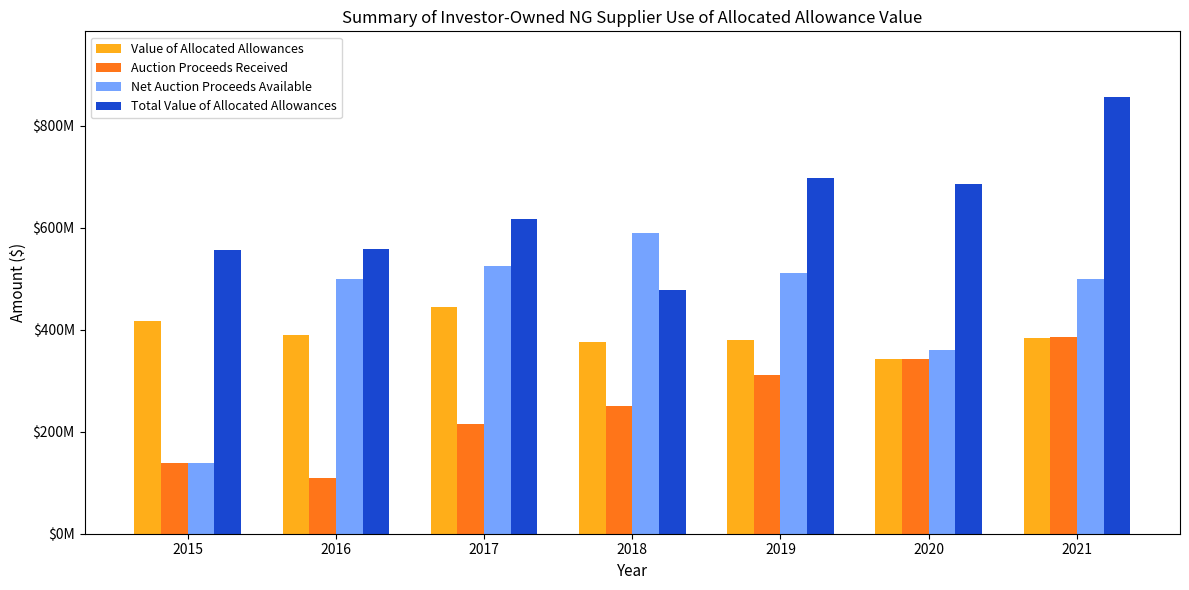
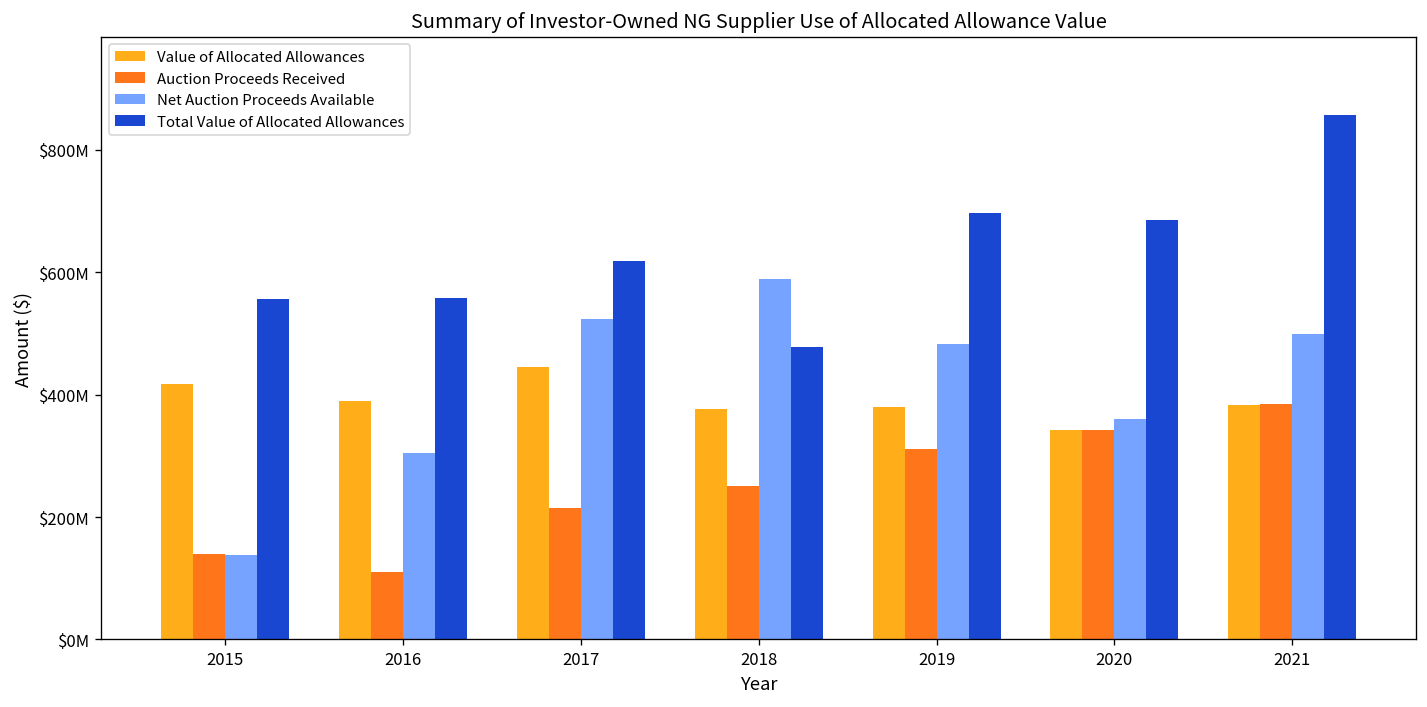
  {
    "Value of Allocated Allowances": {
      "2015": "$420000000",
      "2016": "$390000000",
      "2017": "$450000000",
      "2018": "$380000000",
      "2019": "$380000000",
      "2020": "$340000000",
      "2021": "$380000000"
    },
    "Auction Proceeds Received": {
      "2015": "$140000000",
      "2016": "$110000000",
      "2017": "$210000000",
      "2018": "$250000000",
      "2019": "$310000000",
      "2020": "$340000000",
      "2021": "$390000000"
    },
    "Net Auction Proceeds Available": {
      "2015": "$140000000",
-     "2016": "$500000000",
+     "2016": "$310000000",
      "2017": "$520000000",
      "2018": "$590000000",
-     "2019": "$510000000",
+     "2019": "$480000000",
      "2020": "$360000000",
      "2021": "$500000000"
    },
    "Total Value of Allocated Allowances": {
      "2015": "$560000000",
      "2016": "$560000000",
      "2017": "$620000000",
      "2018": "$480000000",
      "2019": "$700000000",
      "2020": "$690000000",
      "2021": "$860000000"
    }
  }
